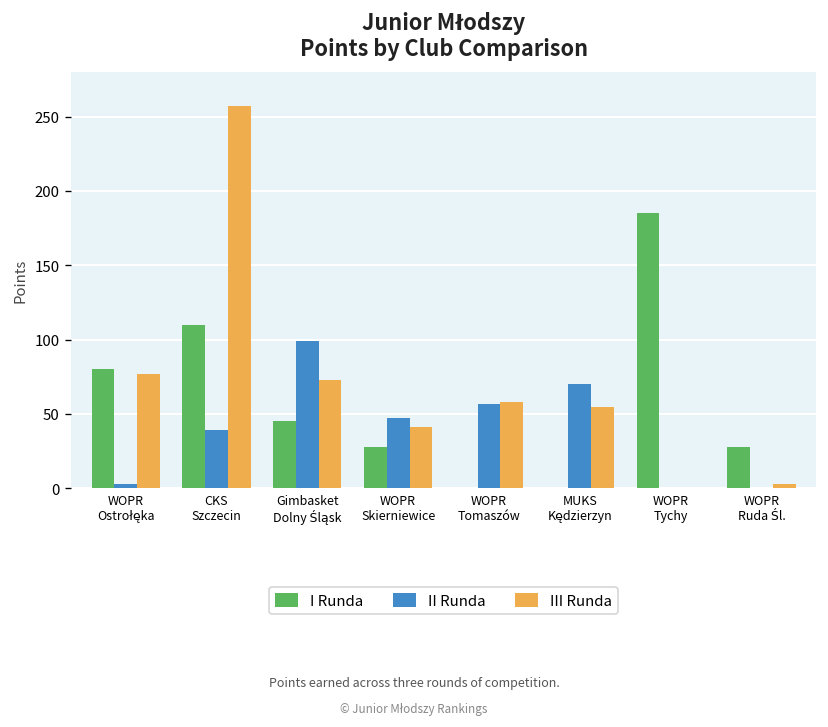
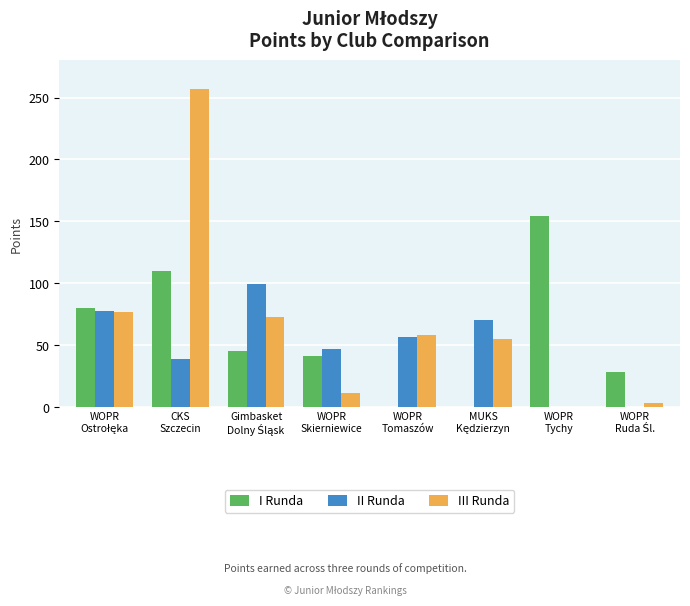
  {
    "I Runda": {
      "WOPR Ostrołęka": 80,
      "CKS Szczecin": 110,
      "Gimbasket Dolny Śląsk": 45,
-     "WOPR Skierniewice": 28,
+     "WOPR Skierniewice": 41,
      "WOPR Tomaszów": 0,
      "MUKS Kędzierzyn": 0,
-     "WOPR Tychy": 185,
+     "WOPR Tychy": 154,
      "WOPR Ruda Śl.": 28
    },
    "II Runda": {
-     "WOPR Ostrołęka": 3,
+     "WOPR Ostrołęka": 78,
      "CKS Szczecin": 39,
      "Gimbasket Dolny Śląsk": 99,
      "WOPR Skierniewice": 47,
      "WOPR Tomaszów": 57,
      "MUKS Kędzierzyn": 70,
      "WOPR Tychy": 0,
      "WOPR Ruda Śl.": 0
    },
    "III Runda": {
      "WOPR Ostrołęka": 77,
      "CKS Szczecin": 257,
      "Gimbasket Dolny Śląsk": 73,
-     "WOPR Skierniewice": 41,
+     "WOPR Skierniewice": 11,
      "WOPR Tomaszów": 58,
      "MUKS Kędzierzyn": 55,
      "WOPR Tychy": 0,
      "WOPR Ruda Śl.": 3
    }
  }
